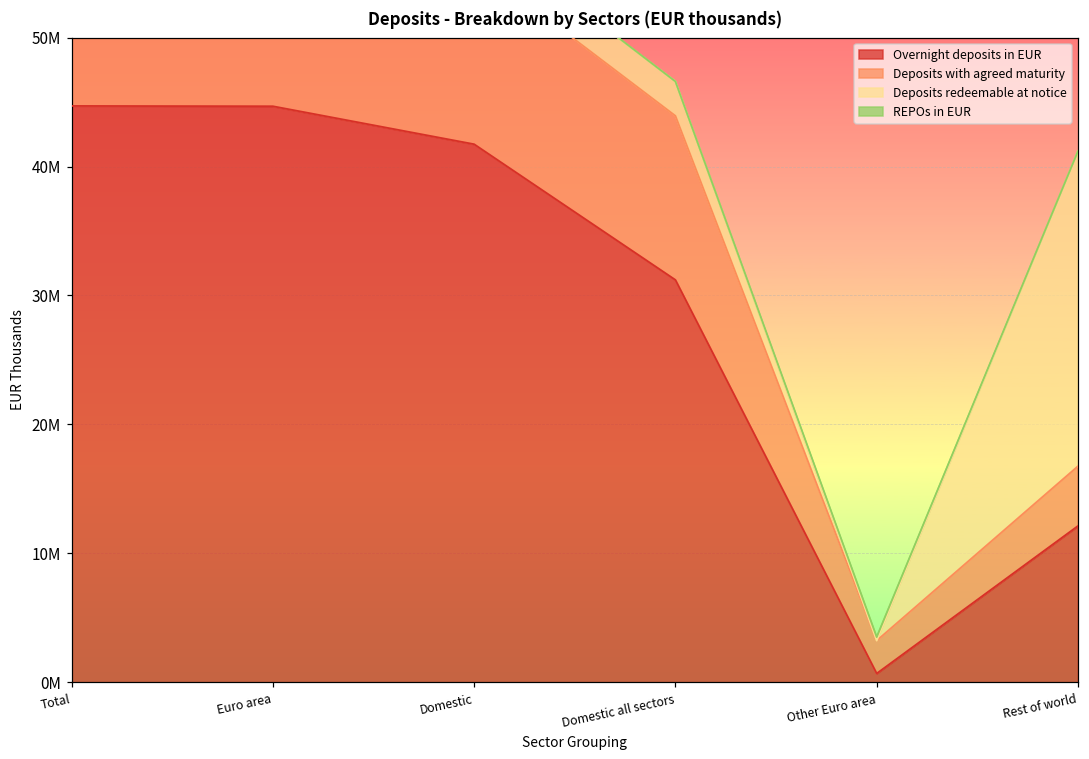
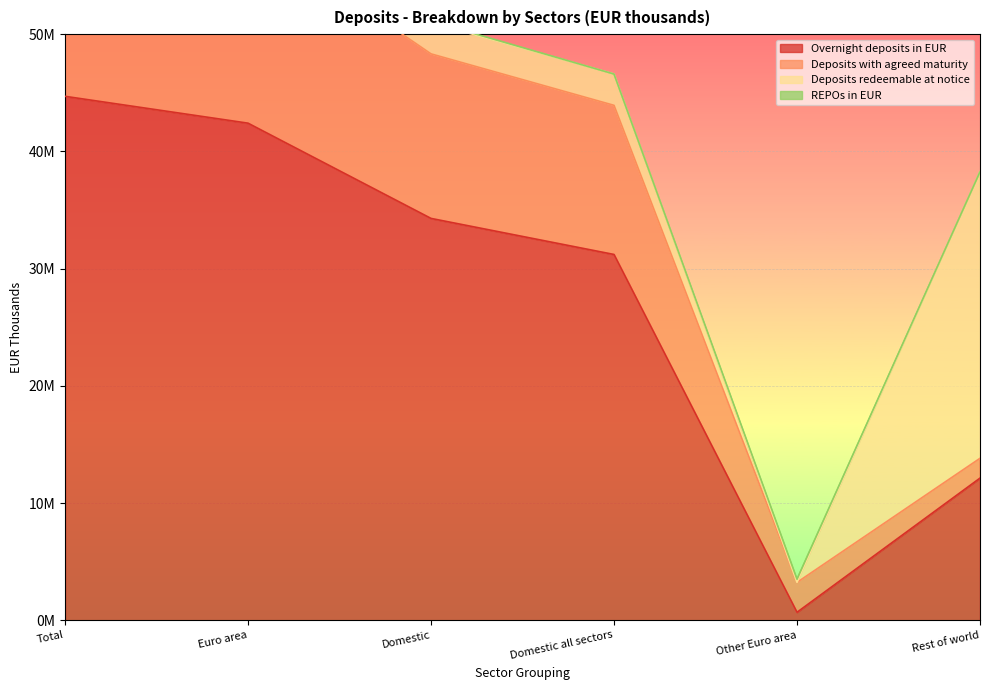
  {
    "Overnight deposits in EUR": {
      "Total": 44700000,
-     "Euro area": 44700000,
-     "Domestic": 41700000,
+     "Euro area": 42400000,
+     "Domestic": 34300000,
      "Domestic all sectors": 31200000,
      "Other Euro area": 700000,
      "Rest of world": 12100000
    },
    "Deposits with agreed maturity": {
      "Domestic all sectors": 12700000,
-     "Rest of world": 4600000
+     "Rest of world": 1700000
    },
    "REPOs in EUR": {
      "Other Euro area": 300000
    }
  }
